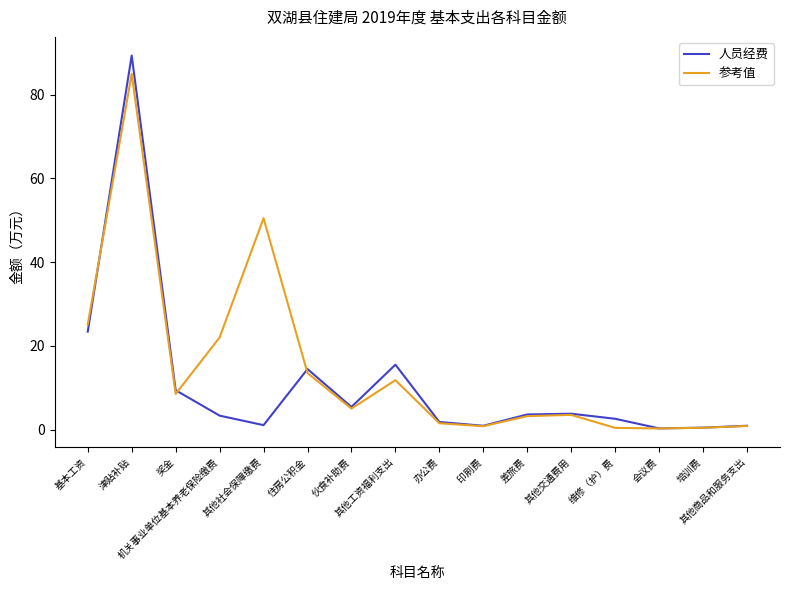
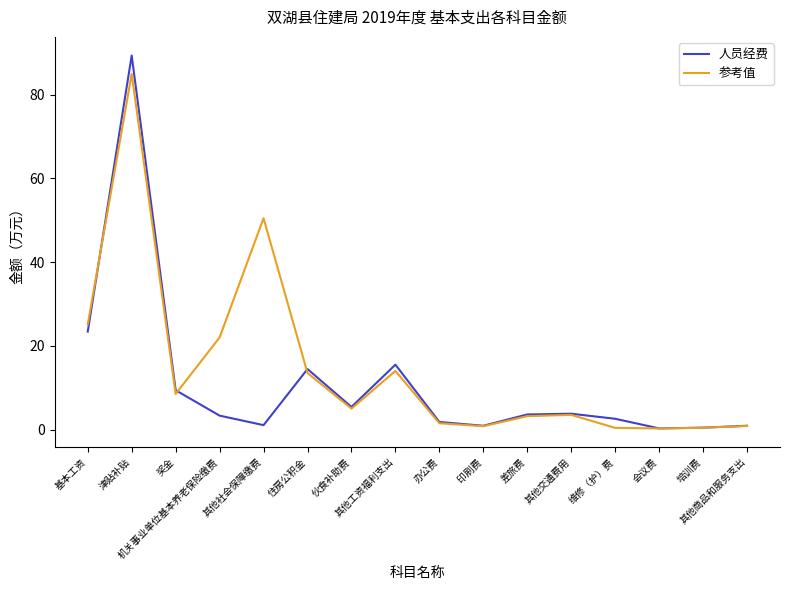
  {
    "人员经费": {
      "基本工资": 23,
      "津贴补贴": 89,
      "奖金": 9,
      "机关事业单位基本养老保险缴费": 3,
      "其他社会保障缴费": 1,
      "住房公积金": 14,
      "其他工资福利支出": 16,
      "维修（护）费": 3
    },
    "参考值": {
      "基本工资": 25,
      "津贴补贴": 85,
      "奖金": 9,
      "机关事业单位基本养老保险缴费": 22,
      "其他社会保障缴费": 51,
      "住房公积金": 14,
-     "其他工资福利支出": 12,
+     "其他工资福利支出": 14,
      "维修（护）费": 0
    }
  }
